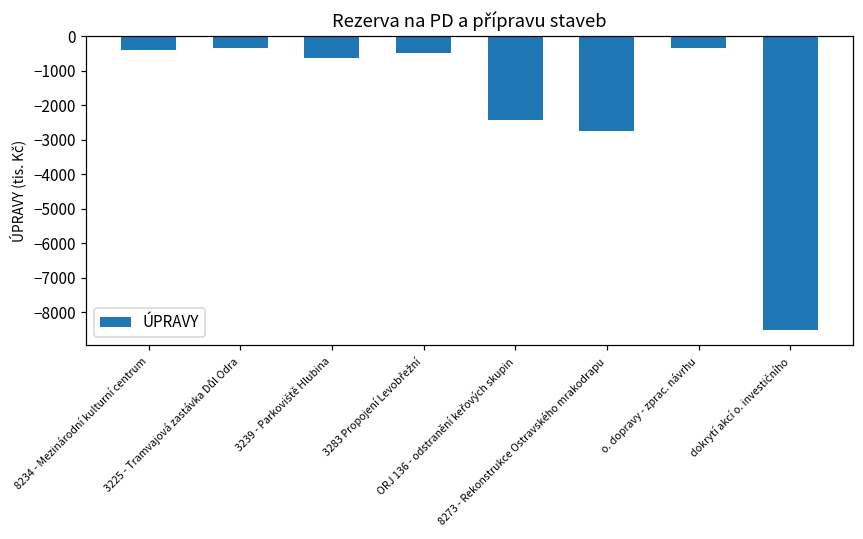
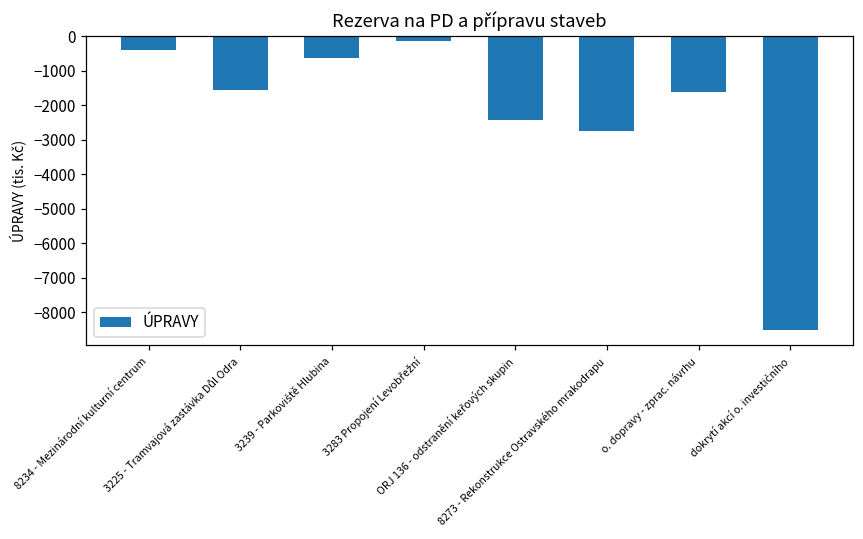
  {
    "8234 - Mezinárodní kulturní centrum": -400,
-   "3225 - Tramvajová zastávka Důl Odra": -300,
+   "3225 - Tramvajová zastávka Důl Odra": -1600,
    "3239 - Parkoviště Hlubina": -600,
-   "3283 Propojení Levobřežní": -500,
+   "3283 Propojení Levobřežní": -200,
    "ORJ 136 - odstranění keřových skupin": -2400,
    "8273 - Rekonstrukce Ostravského mrakodrapu": -2800,
-   "o. dopravy - zprac. návrhu": -400,
+   "o. dopravy - zprac. návrhu": -1600,
    "dokrytí akcí o. investičního": -8500
  }
